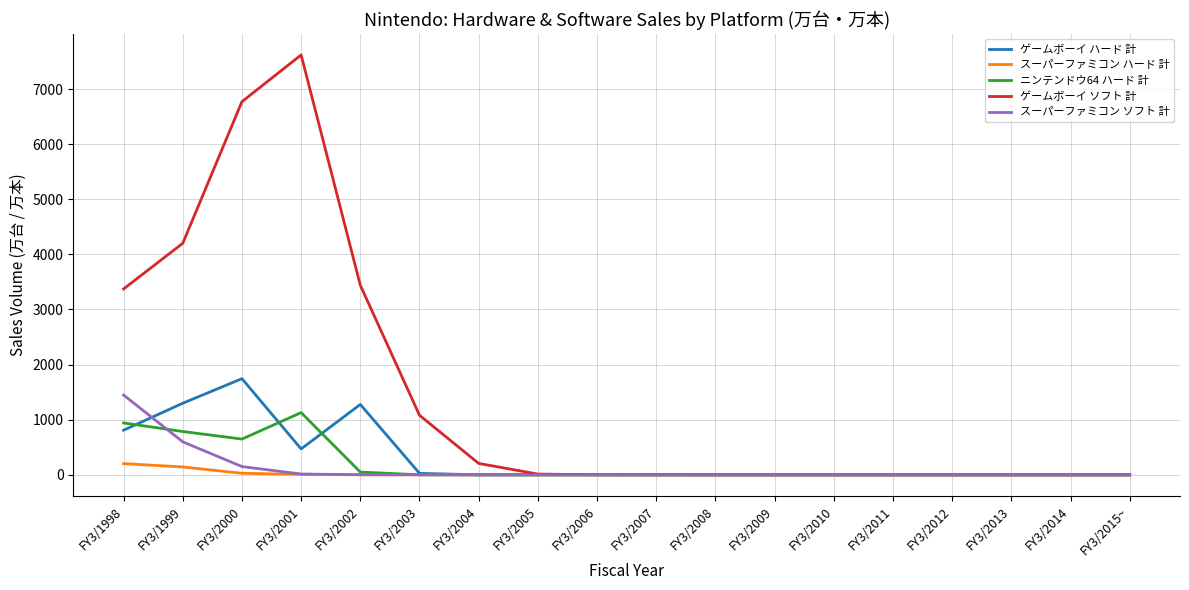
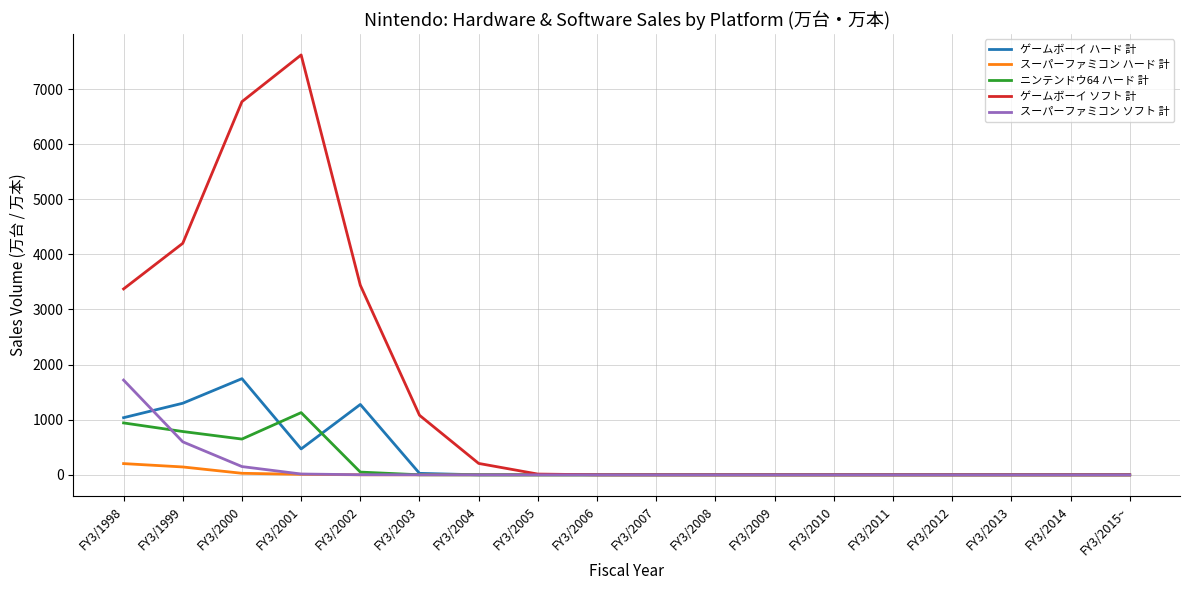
  {
    "ゲームボーイ ハード 計": {
-     "FY3/1998": 800,
+     "FY3/1998": 1000,
      "FY3/1999": 1300,
      "FY3/2000": 1700,
      "FY3/2001": 500,
      "FY3/2002": 1300
    },
    "スーパーファミコン ハード 計": {
      "FY3/1998": 200,
      "FY3/1999": 100,
      "FY3/2000": 0
    },
    "ニンテンドウ64 ハード 計": {
      "FY3/1998": 900,
      "FY3/1999": 800,
      "FY3/2000": 600,
      "FY3/2001": 1100,
      "FY3/2002": 100
    },
    "ゲームボーイ ソフト 計": {
      "FY3/1998": 3400,
      "FY3/1999": 4200,
      "FY3/2000": 6800,
      "FY3/2001": 7600,
      "FY3/2002": 3400,
      "FY3/2003": 1100,
      "FY3/2004": 200
    },
    "スーパーファミコン ソフト 計": {
-     "FY3/1998": 1400,
+     "FY3/1998": 1700,
      "FY3/1999": 600,
      "FY3/2000": 200
    }
  }
